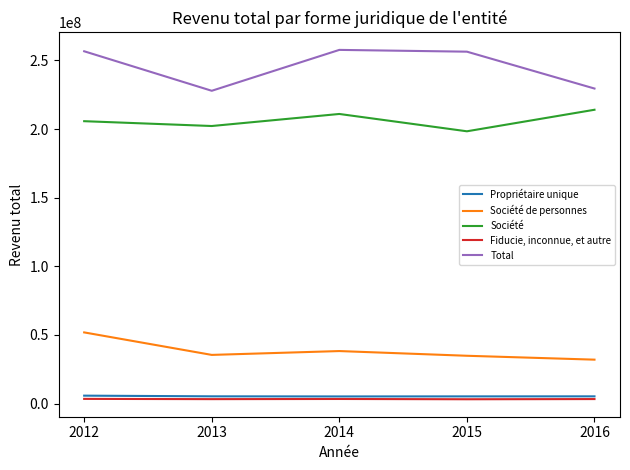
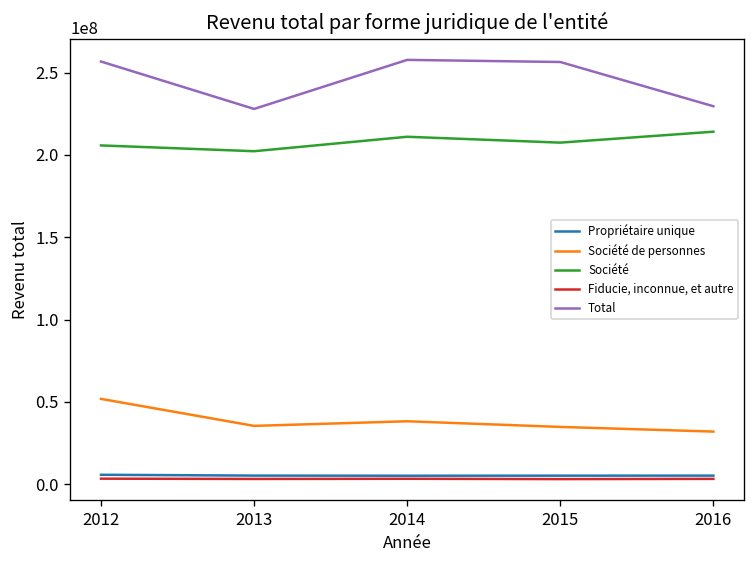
  {
    "Propriétaire unique": {
      "2012": 6000000,
      "2013": 5000000,
      "2014": 5000000,
      "2015": 5000000,
      "2016": 5000000
    },
    "Société de personnes": {
      "2012": 52000000,
      "2013": 35000000,
      "2014": 38000000,
      "2015": 35000000,
      "2016": 32000000
    },
    "Société": {
      "2012": 206000000,
      "2013": 202000000,
      "2014": 211000000,
-     "2015": 198000000,
+     "2015": 207000000,
      "2016": 214000000
    },
    "Fiducie, inconnue, et autre": {
      "2012": 3000000,
      "2013": 3000000,
      "2014": 3000000,
      "2015": 3000000,
      "2016": 3000000
    },
    "Total": {
      "2012": 257000000,
      "2013": 228000000,
      "2014": 258000000,
      "2015": 256000000,
      "2016": 230000000
    }
  }
